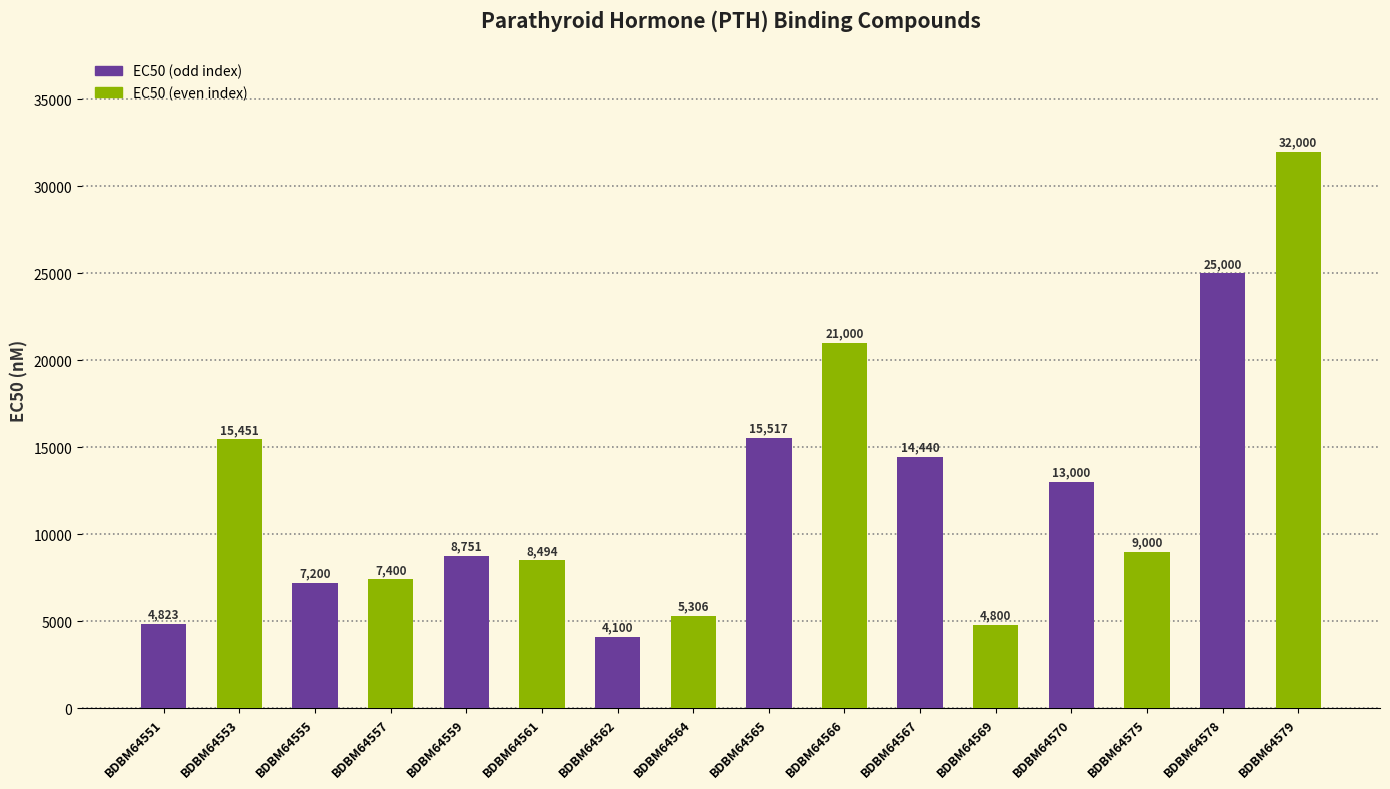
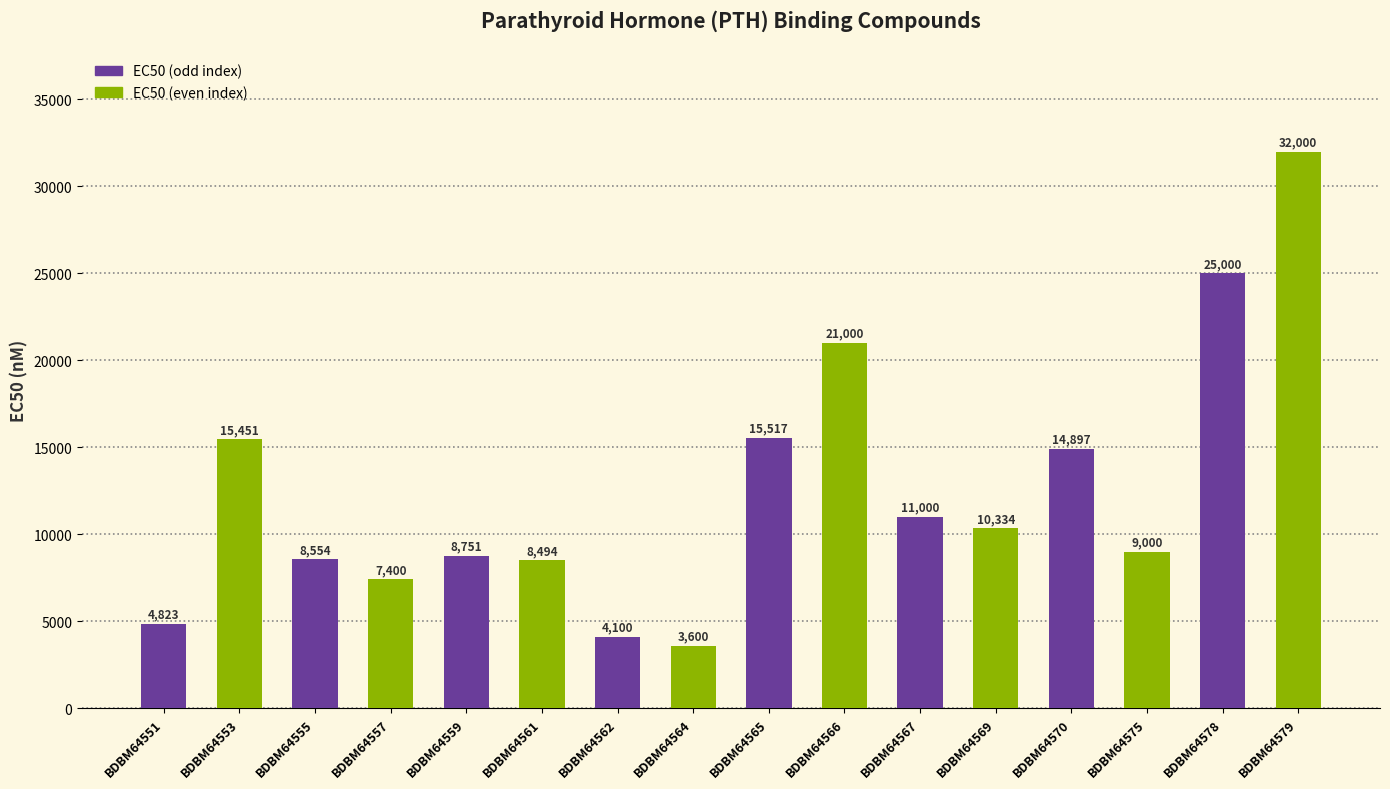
  {
    "BDBM64551": "4,823",
    "BDBM64553": "15,451",
-   "BDBM64555": "7,200",
+   "BDBM64555": "8,554",
    "BDBM64557": "7,400",
    "BDBM64559": "8,751",
    "BDBM64561": "8,494",
    "BDBM64562": "4,100",
-   "BDBM64564": "5,306",
+   "BDBM64564": "3,600",
    "BDBM64565": "15,517",
    "BDBM64566": "21,000",
-   "BDBM64567": "14,440",
-   "BDBM64569": "4,800",
-   "BDBM64570": "13,000",
+   "BDBM64567": "11,000",
+   "BDBM64569": "10,334",
+   "BDBM64570": "14,897",
    "BDBM64575": "9,000",
    "BDBM64578": "25,000",
    "BDBM64579": "32,000"
  }
